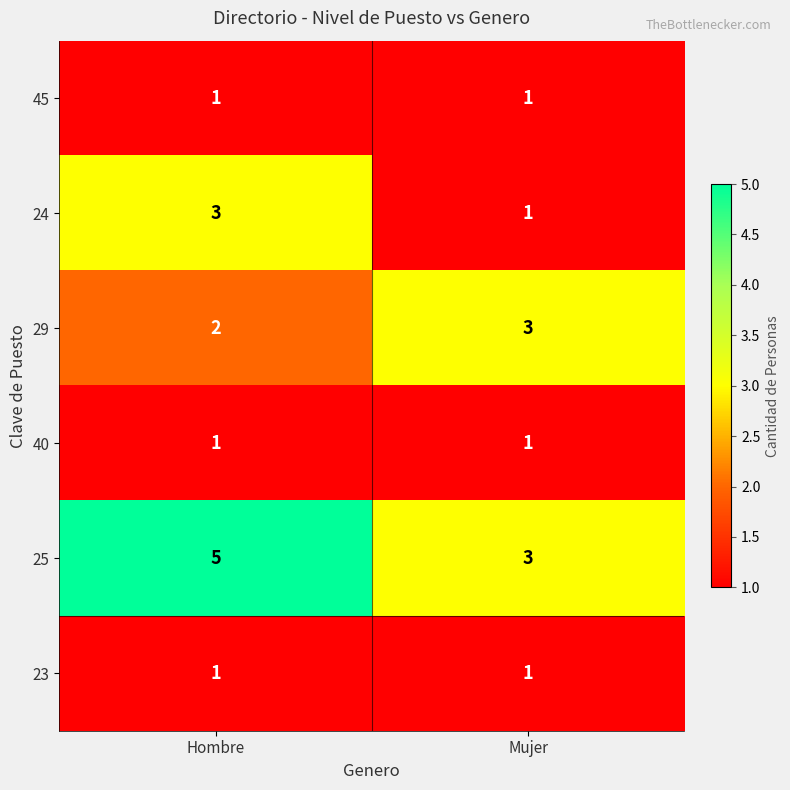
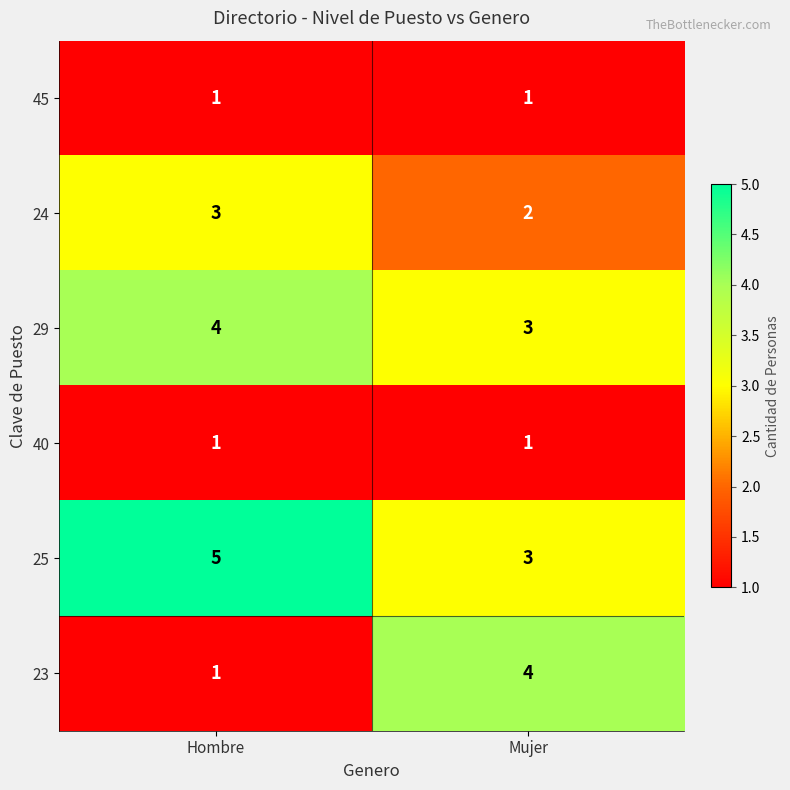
  {
    "45": {
      "Hombre": 1,
      "Mujer": 1
    },
    "24": {
      "Hombre": 3,
-     "Mujer": 1
+     "Mujer": 2
    },
    "29": {
-     "Hombre": 2,
+     "Hombre": 4,
      "Mujer": 3
    },
    "40": {
      "Hombre": 1,
      "Mujer": 1
    },
    "25": {
      "Hombre": 5,
      "Mujer": 3
    },
    "23": {
      "Hombre": 1,
-     "Mujer": 1
+     "Mujer": 4
    }
  }
